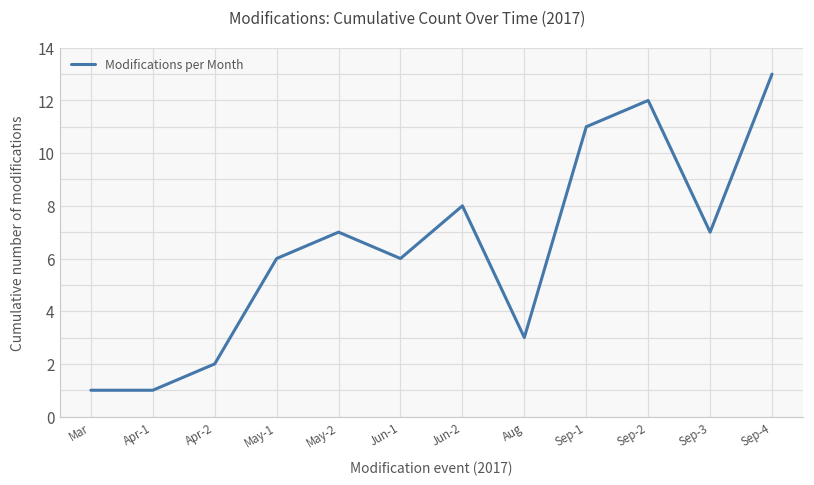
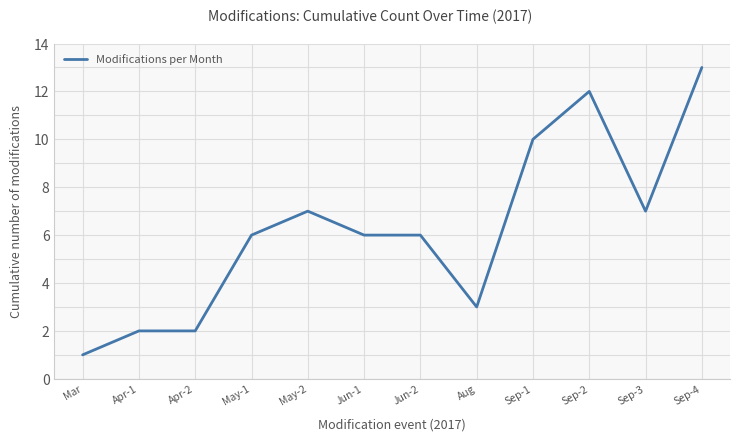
  {
    "Mar": 1,
-   "Apr-1": 1,
+   "Apr-1": 2,
    "Apr-2": 2,
    "May-1": 6,
    "May-2": 7,
    "Jun-1": 6,
-   "Jun-2": 8,
+   "Jun-2": 6,
    "Aug": 3,
-   "Sep-1": 11,
+   "Sep-1": 10,
    "Sep-2": 12,
    "Sep-3": 7,
    "Sep-4": 13
  }
